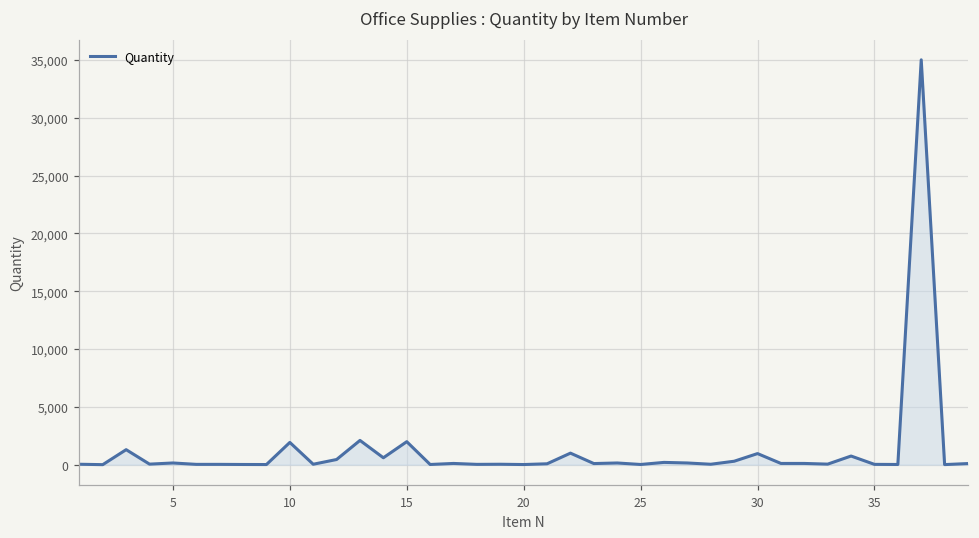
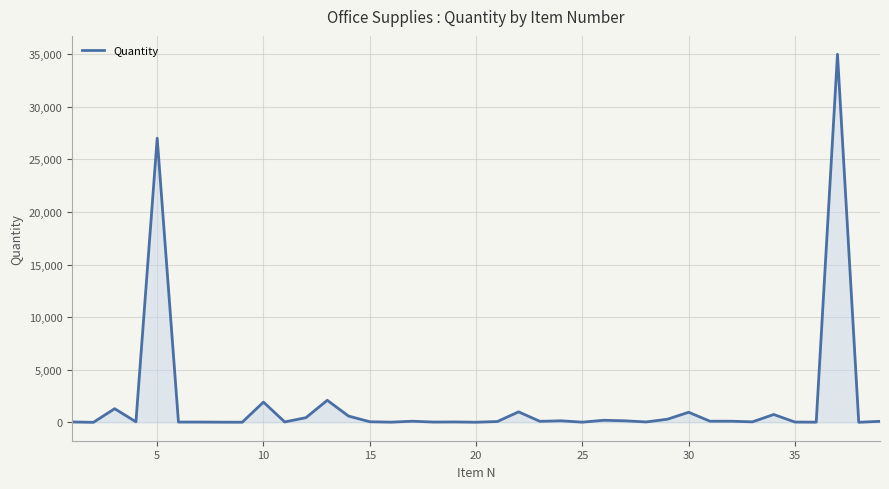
  {
-   "5": "200",
+   "5": "27,000",
    "10": "1,900",
-   "15": "2,000",
+   "15": "100",
    "20": "0",
    "25": "0",
    "30": "1,000",
    "35": "0"
  }
